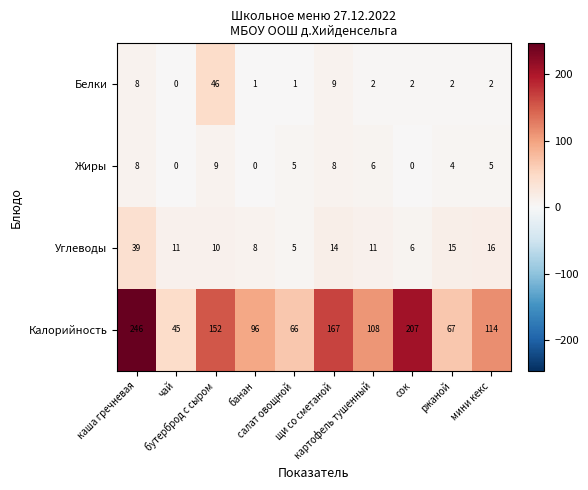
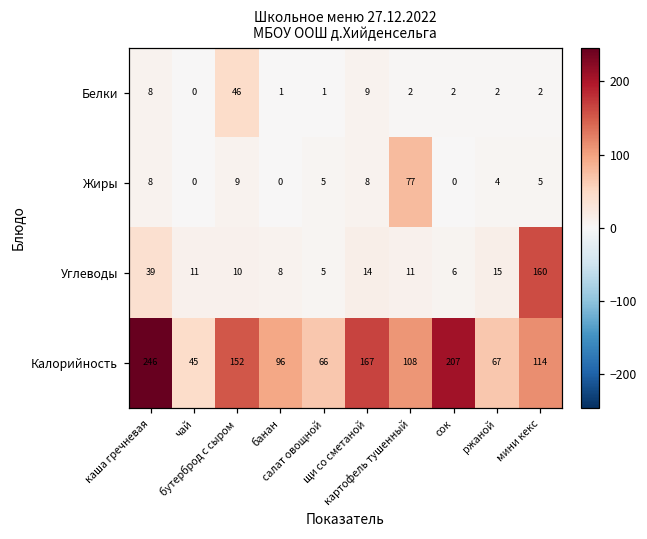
  {
    "Белки": {
      "каша гречневая": 8,
      "чай": 0,
      "бутерброд с сыром": 46,
      "банан": 1,
      "салат овощной": 1,
      "щи со сметаной": 9,
      "картофель тушенный": 2,
      "сок": 2,
      "ржаной": 2,
      "мини кекс": 2
    },
    "Жиры": {
      "каша гречневая": 8,
      "чай": 0,
      "бутерброд с сыром": 9,
      "банан": 0,
      "салат овощной": 5,
      "щи со сметаной": 8,
-     "картофель тушенный": 6,
+     "картофель тушенный": 77,
      "сок": 0,
      "ржаной": 4,
      "мини кекс": 5
    },
    "Углеводы": {
      "каша гречневая": 39,
      "чай": 11,
      "бутерброд с сыром": 10,
      "банан": 8,
      "салат овощной": 5,
      "щи со сметаной": 14,
      "картофель тушенный": 11,
      "сок": 6,
      "ржаной": 15,
-     "мини кекс": 16
+     "мини кекс": 160
    },
    "Калорийность": {
      "каша гречневая": 246,
      "чай": 45,
      "бутерброд с сыром": 152,
      "банан": 96,
      "салат овощной": 66,
      "щи со сметаной": 167,
      "картофель тушенный": 108,
      "сок": 207,
      "ржаной": 67,
      "мини кекс": 114
    }
  }
